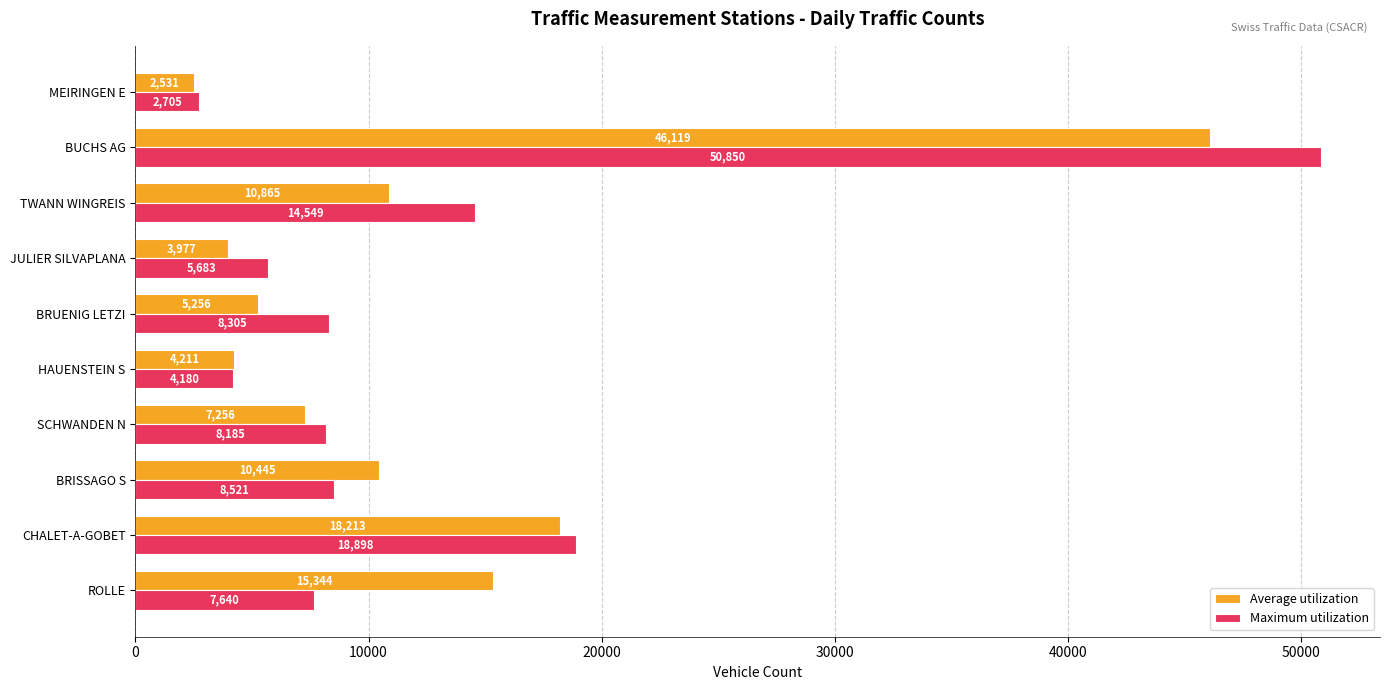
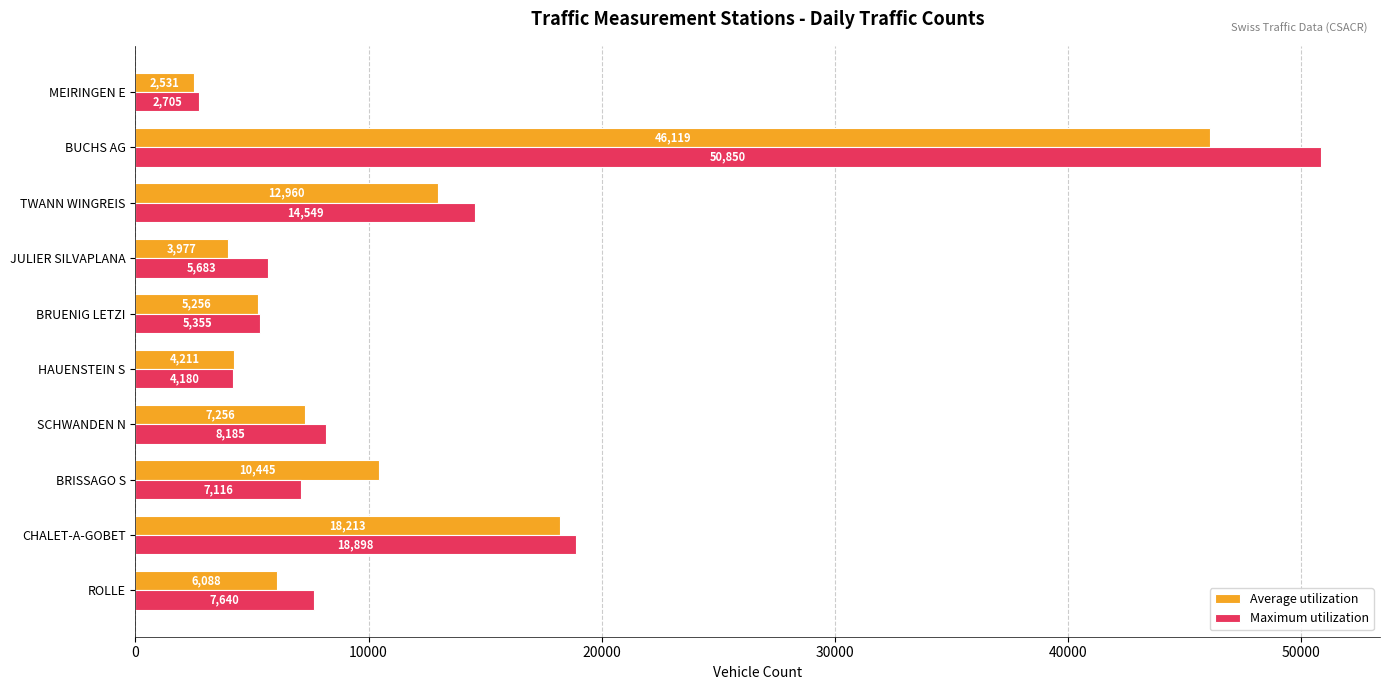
  {
    "Average utilization": {
      "MEIRINGEN E": "2,531",
      "BUCHS AG": "46,119",
-     "TWANN WINGREIS": "10,865",
+     "TWANN WINGREIS": "12,960",
      "JULIER SILVAPLANA": "3,977",
      "BRUENIG LETZI": "5,256",
      "HAUENSTEIN S": "4,211",
      "SCHWANDEN N": "7,256",
      "BRISSAGO S": "10,445",
      "CHALET-A-GOBET": "18,213",
-     "ROLLE": "15,344"
+     "ROLLE": "6,088"
    },
    "Maximum utilization": {
      "MEIRINGEN E": "2,705",
      "BUCHS AG": "50,850",
      "TWANN WINGREIS": "14,549",
      "JULIER SILVAPLANA": "5,683",
-     "BRUENIG LETZI": "8,305",
+     "BRUENIG LETZI": "5,355",
      "HAUENSTEIN S": "4,180",
      "SCHWANDEN N": "8,185",
-     "BRISSAGO S": "8,521",
+     "BRISSAGO S": "7,116",
      "CHALET-A-GOBET": "18,898",
      "ROLLE": "7,640"
    }
  }
